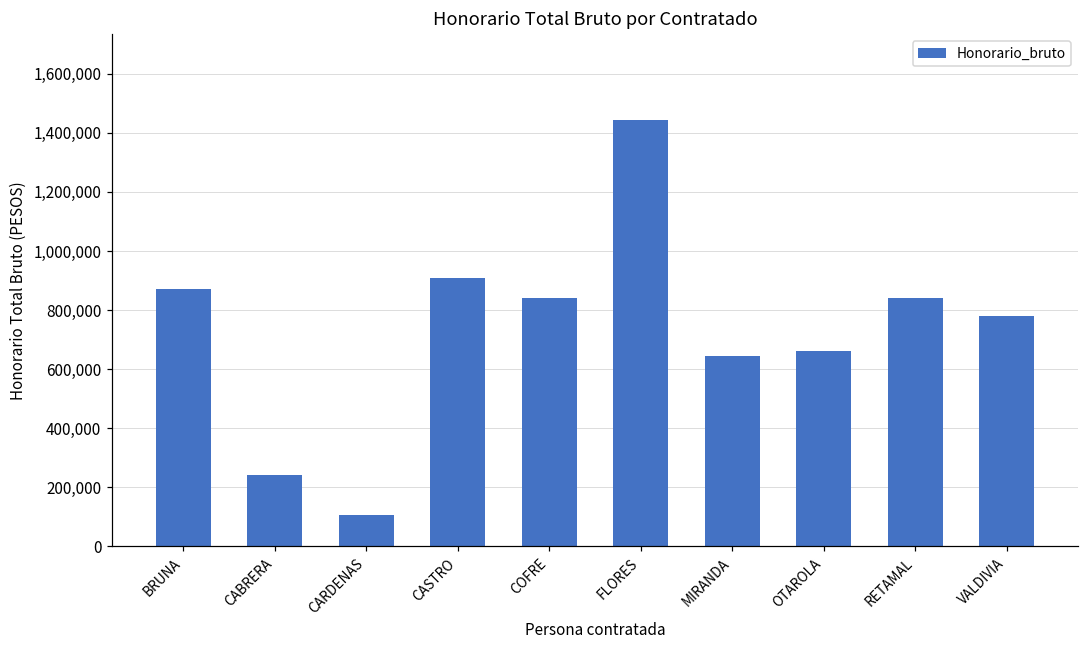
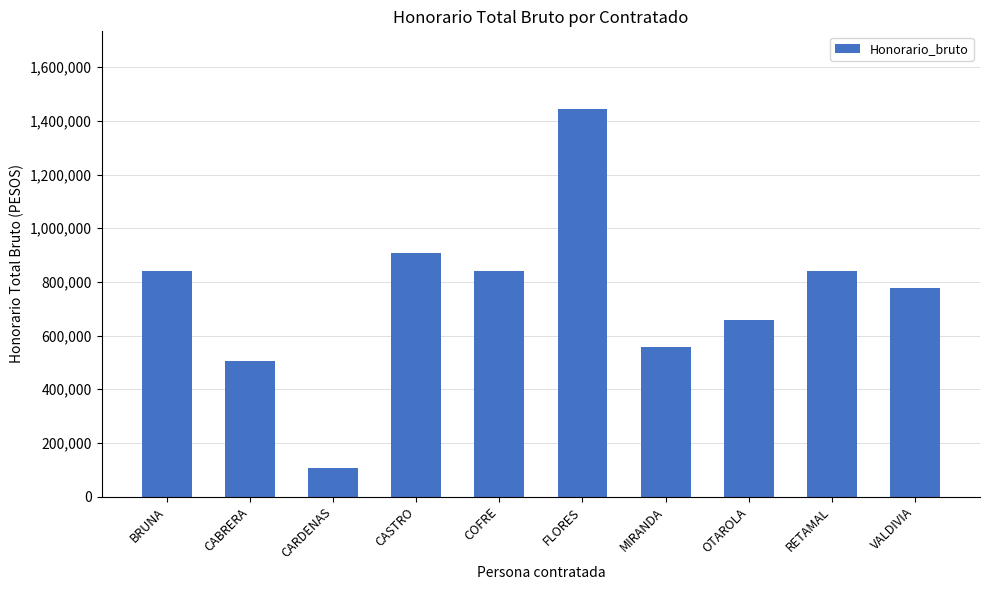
  {
-   "BRUNA": "870,000",
-   "CABRERA": "240,000",
+   "BRUNA": "840,000",
+   "CABRERA": "500,000",
    "CARDENAS": "110,000",
    "CASTRO": "910,000",
    "COFRE": "840,000",
    "FLORES": "1,440,000",
-   "MIRANDA": "650,000",
+   "MIRANDA": "560,000",
    "OTAROLA": "660,000",
    "RETAMAL": "840,000",
    "VALDIVIA": "780,000"
  }
